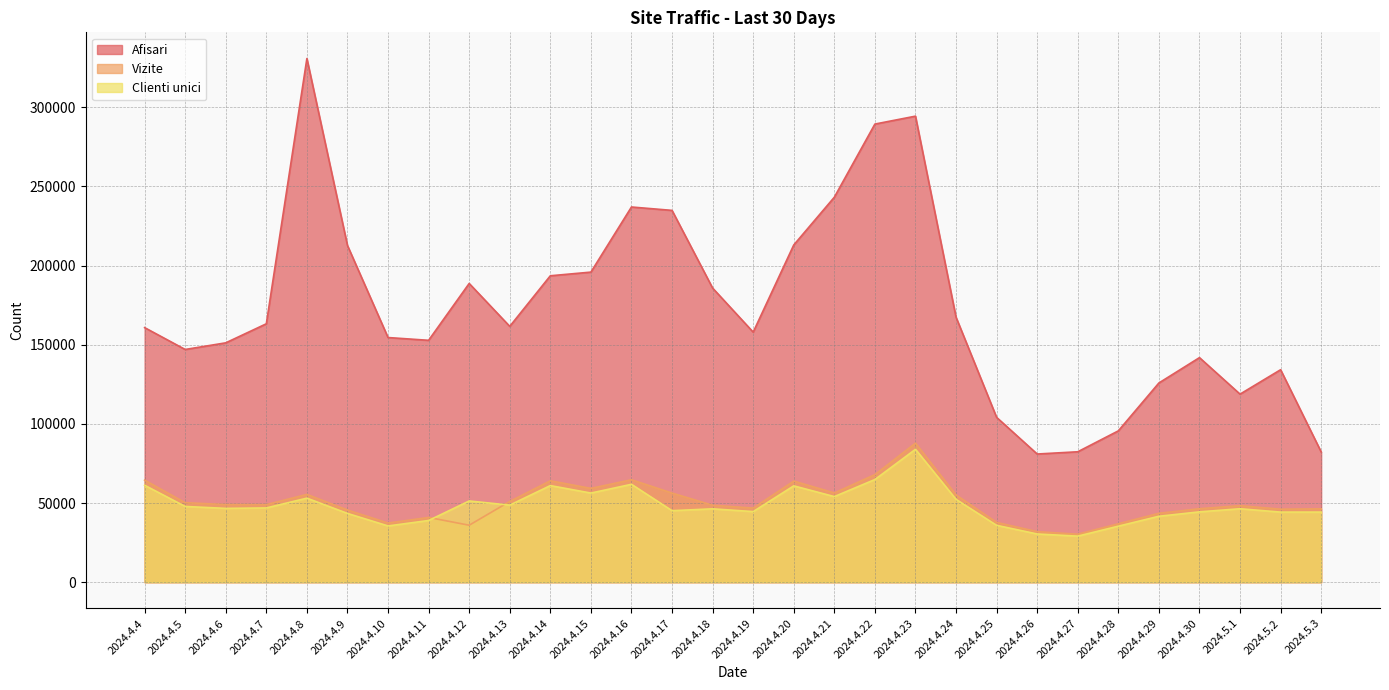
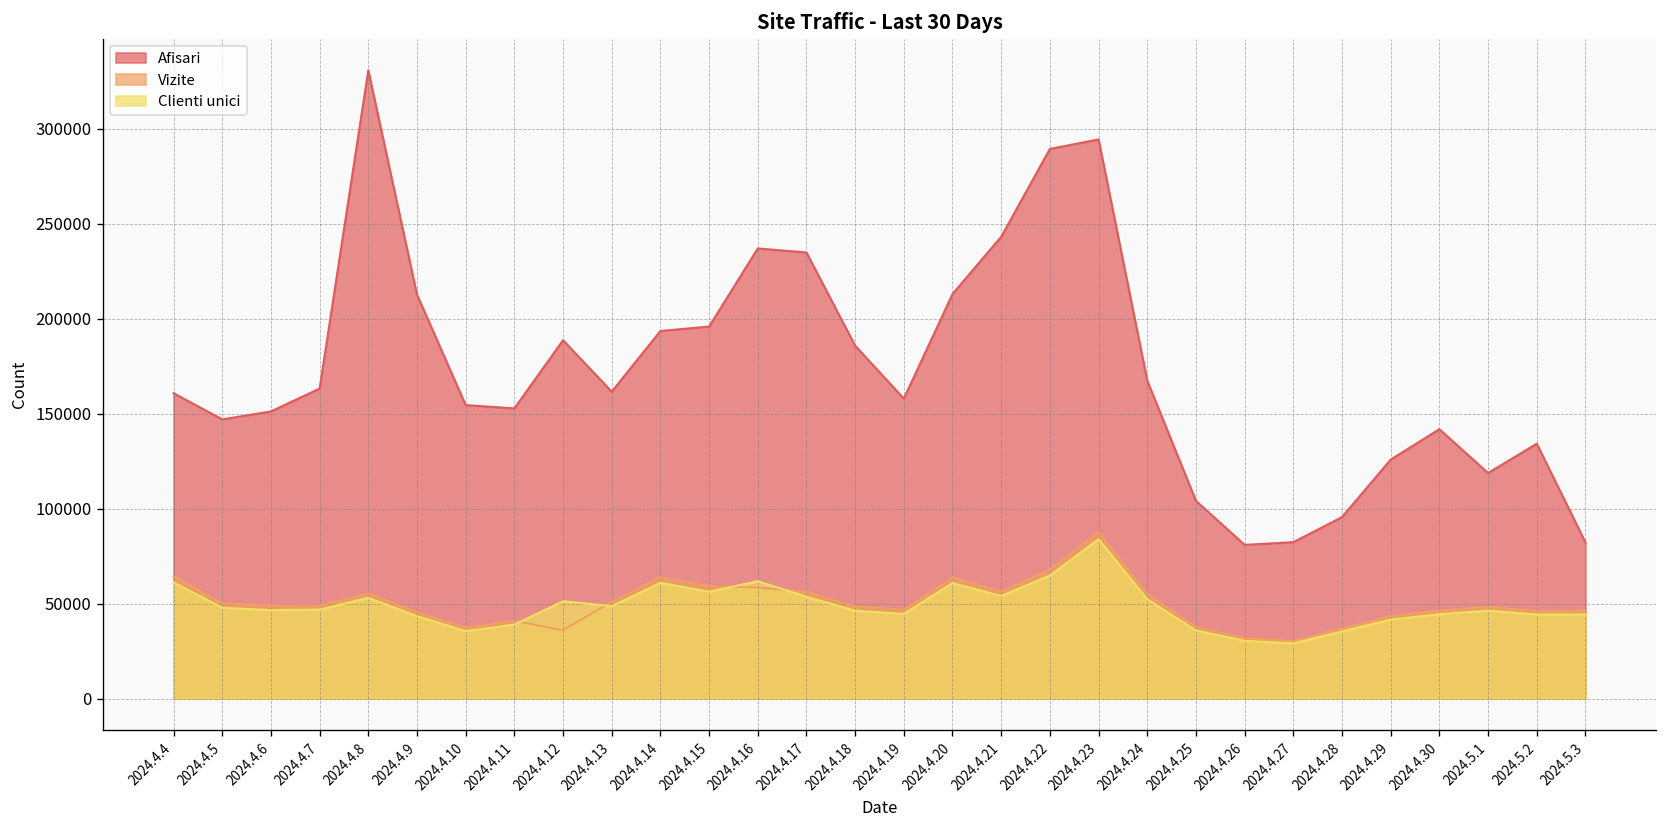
  {
    "Afisari": {
      "2024.4.4": 161000,
      "2024.4.5": 147000,
      "2024.4.6": 151000,
      "2024.4.7": 163000,
      "2024.4.8": 331000,
      "2024.4.9": 213000,
      "2024.4.10": 155000,
      "2024.4.11": 153000,
      "2024.4.12": 189000,
      "2024.4.13": 162000,
      "2024.4.14": 194000,
      "2024.4.15": 196000,
      "2024.4.16": 237000,
      "2024.4.17": 235000,
      "2024.4.18": 186000,
      "2024.4.19": 158000,
      "2024.4.20": 213000,
      "2024.4.21": 243000,
      "2024.4.22": 289000,
      "2024.4.23": 294000,
      "2024.4.24": 167000,
      "2024.4.25": 104000,
      "2024.4.26": 81000,
      "2024.4.27": 82000,
      "2024.4.28": 96000,
      "2024.4.29": 126000,
      "2024.4.30": 142000,
      "2024.5.1": 119000,
      "2024.5.2": 134000,
      "2024.5.3": 82000
    },
    "Vizite": {
      "2024.4.4": 64000,
      "2024.4.5": 50000,
      "2024.4.6": 49000,
      "2024.4.7": 49000,
      "2024.4.8": 55000,
      "2024.4.9": 46000,
      "2024.4.10": 37000,
      "2024.4.11": 41000,
      "2024.4.12": 36000,
      "2024.4.13": 51000,
      "2024.4.14": 64000,
      "2024.4.15": 59000,
-     "2024.4.16": 65000,
+     "2024.4.16": 58000,
      "2024.4.17": 56000,
      "2024.4.18": 49000,
      "2024.4.19": 47000,
      "2024.4.20": 64000,
      "2024.4.21": 56000,
      "2024.4.22": 68000,
      "2024.4.23": 88000,
      "2024.4.24": 55000,
      "2024.4.25": 38000,
      "2024.4.29": 44000,
      "2024.4.30": 46000,
      "2024.5.1": 48000,
      "2024.5.2": 46000,
      "2024.5.3": 46000
    },
    "Clienti unici": {
      "2024.4.4": 61000,
      "2024.4.5": 48000,
      "2024.4.6": 47000,
      "2024.4.7": 47000,
      "2024.4.8": 53000,
      "2024.4.9": 43000,
      "2024.4.10": 36000,
      "2024.4.11": 39000,
      "2024.4.12": 51000,
      "2024.4.13": 49000,
      "2024.4.14": 61000,
      "2024.4.15": 56000,
      "2024.4.16": 62000,
-     "2024.4.17": 45000,
+     "2024.4.17": 54000,
      "2024.4.18": 46000,
      "2024.4.19": 45000,
      "2024.4.20": 61000,
      "2024.4.21": 54000,
      "2024.4.22": 65000,
      "2024.4.23": 84000,
      "2024.4.24": 52000,
      "2024.4.25": 36000,
      "2024.4.29": 42000,
      "2024.4.30": 44000,
      "2024.5.1": 46000,
      "2024.5.2": 44000,
      "2024.5.3": 44000
    }
  }
